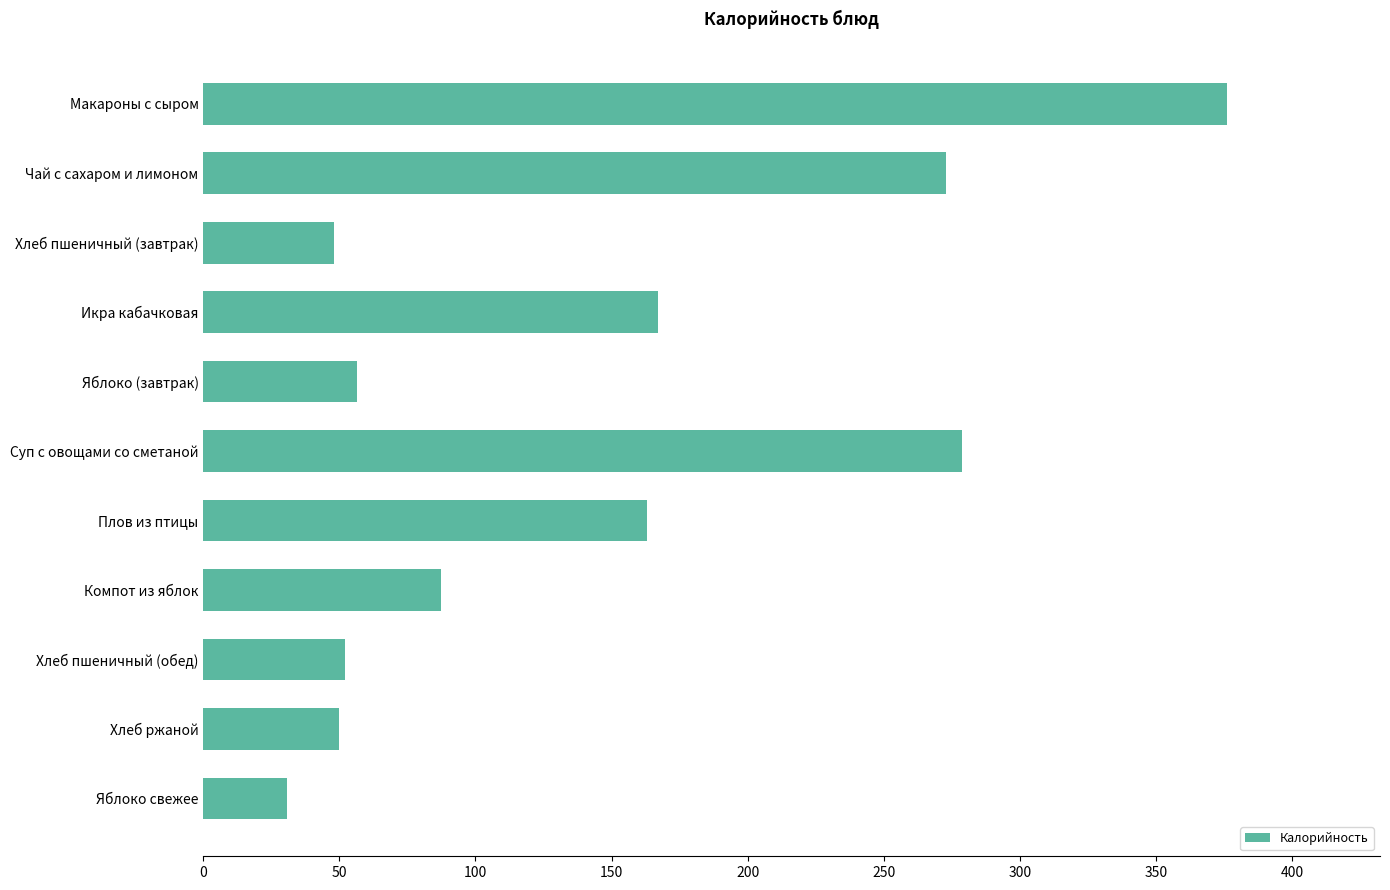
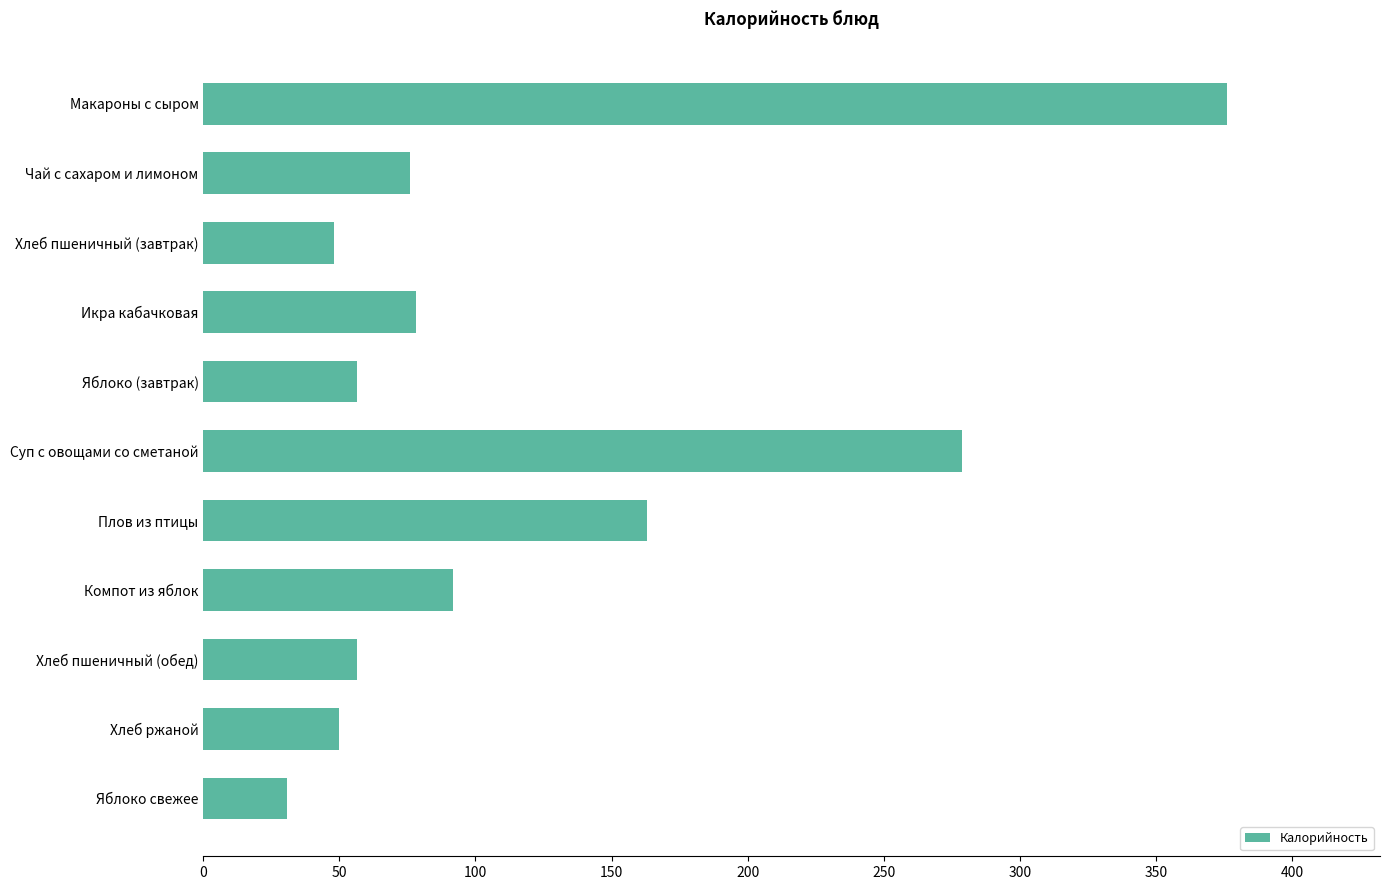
  {
    "Макароны с сыром": 376,
-   "Чай с сахаром и лимоном": 273,
+   "Чай с сахаром и лимоном": 76,
    "Хлеб пшеничный (завтрак)": 48,
-   "Икра кабачковая": 167,
+   "Икра кабачковая": 78,
    "Яблоко (завтрак)": 56,
    "Суп с овощами со сметаной": 279,
    "Плов из птицы": 163,
-   "Компот из яблок": 87,
-   "Хлеб пшеничный (обед)": 52,
+   "Компот из яблок": 92,
+   "Хлеб пшеничный (обед)": 56,
    "Хлеб ржаной": 50,
    "Яблоко свежее": 31
  }
